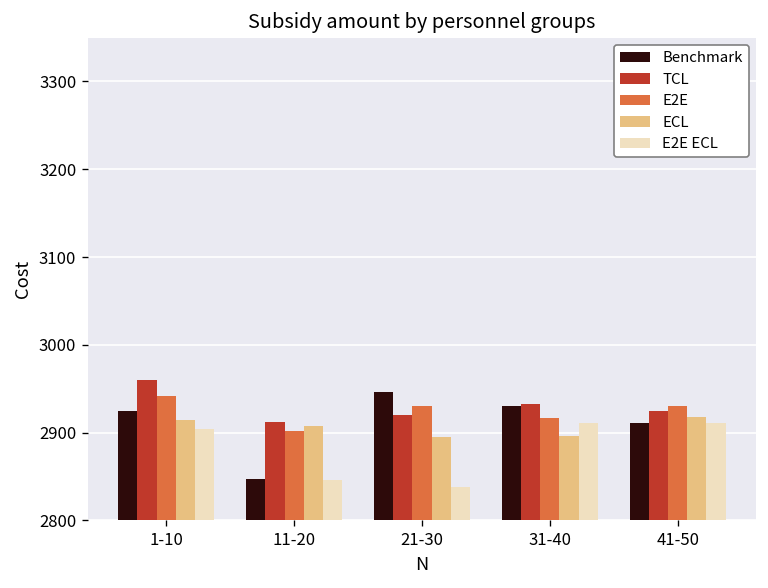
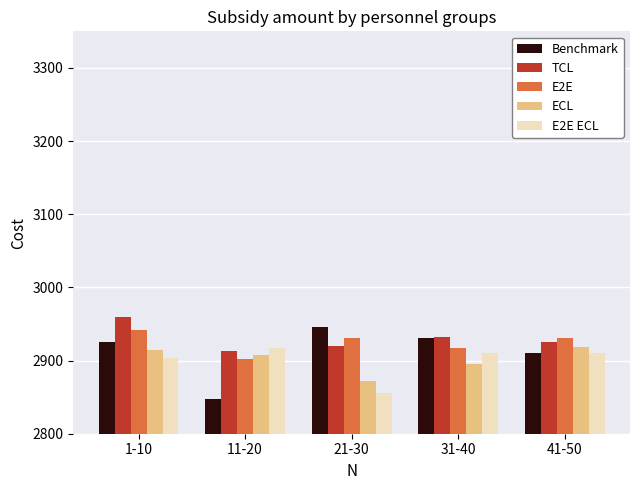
  {
    "Benchmark": {
      "1-10": 2930,
      "11-20": 2850,
      "21-30": 2950,
      "31-40": 2930,
      "41-50": 2910
    },
    "TCL": {
      "1-10": 2960,
      "11-20": 2910,
      "21-30": 2920,
      "31-40": 2930,
      "41-50": 2930
    },
    "E2E": {
      "1-10": 2940,
      "11-20": 2900,
      "21-30": 2930,
      "31-40": 2920,
      "41-50": 2930
    },
    "ECL": {
      "1-10": 2910,
      "11-20": 2910,
-     "21-30": 2890,
+     "21-30": 2870,
      "31-40": 2900,
      "41-50": 2920
    },
    "E2E ECL": {
      "1-10": 2900,
-     "11-20": 2850,
-     "21-30": 2840,
+     "11-20": 2920,
+     "21-30": 2860,
      "31-40": 2910,
      "41-50": 2910
    }
  }
